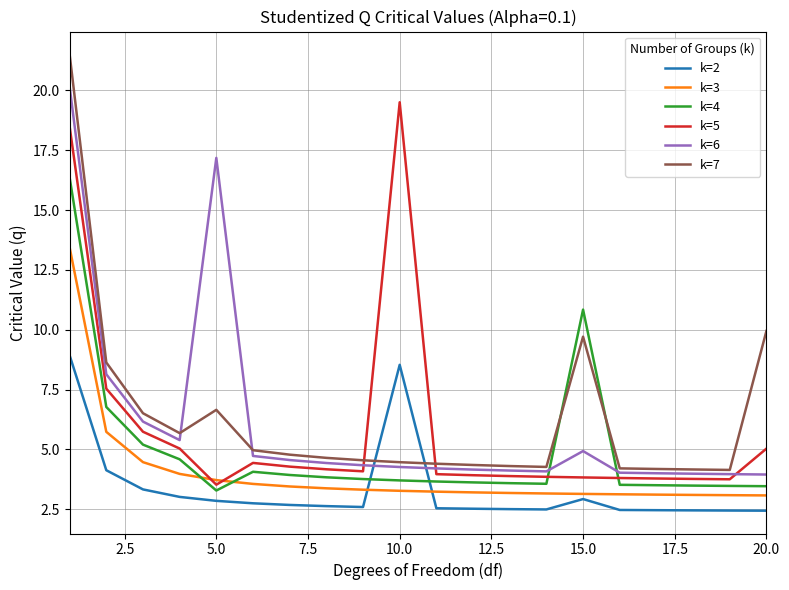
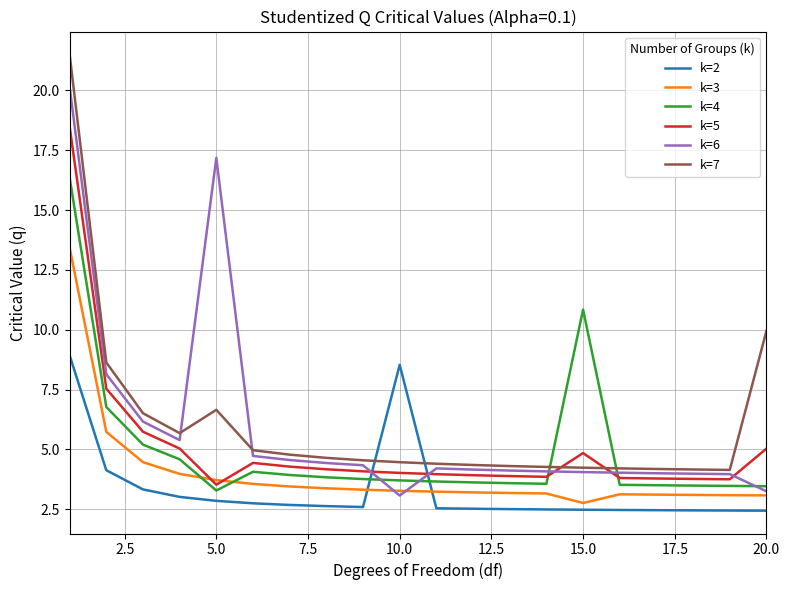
  {
    "k=2": {
      "5.0": 2.9,
      "10.0": 8.5,
-     "15.0": 2.9,
+     "15.0": 2.5,
      "20.0": 2.4
    },
    "k=3": {
      "5.0": 3.7,
      "10.0": 3.3,
-     "15.0": 3.1,
+     "15.0": 2.8,
      "20.0": 3.1
    },
    "k=4": {
      "5.0": 3.3,
      "10.0": 3.7,
      "15.0": 10.8,
      "20.0": 3.5
    },
    "k=5": {
      "5.0": 3.5,
-     "10.0": 19.5,
-     "15.0": 3.8,
+     "10.0": 4.0,
+     "15.0": 4.8,
      "20.0": 5.0
    },
    "k=6": {
      "5.0": 17.2,
-     "10.0": 4.3,
-     "15.0": 4.9,
-     "20.0": 4.0
+     "10.0": 3.1,
+     "15.0": 4.1,
+     "20.0": 3.3
    },
    "k=7": {
      "5.0": 6.7,
      "10.0": 4.5,
-     "15.0": 9.7,
+     "15.0": 4.2,
      "20.0": 9.9
    }
  }
